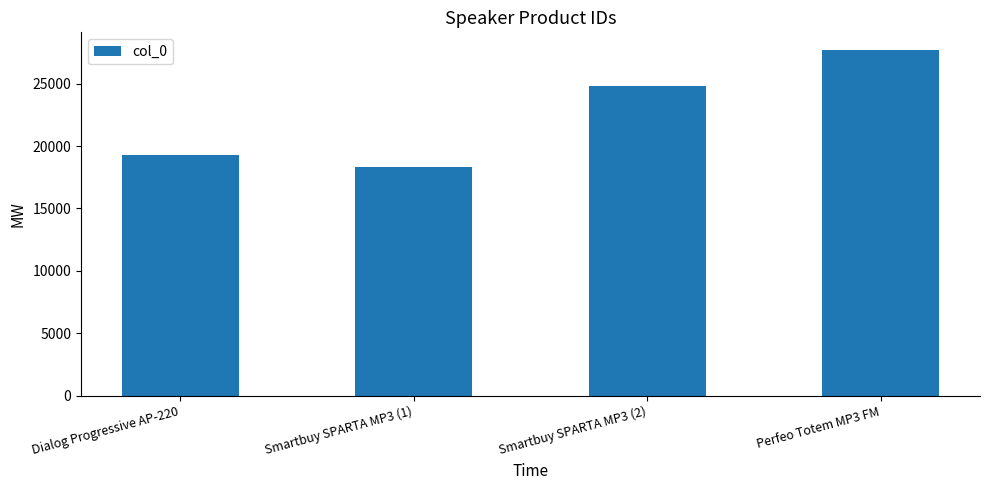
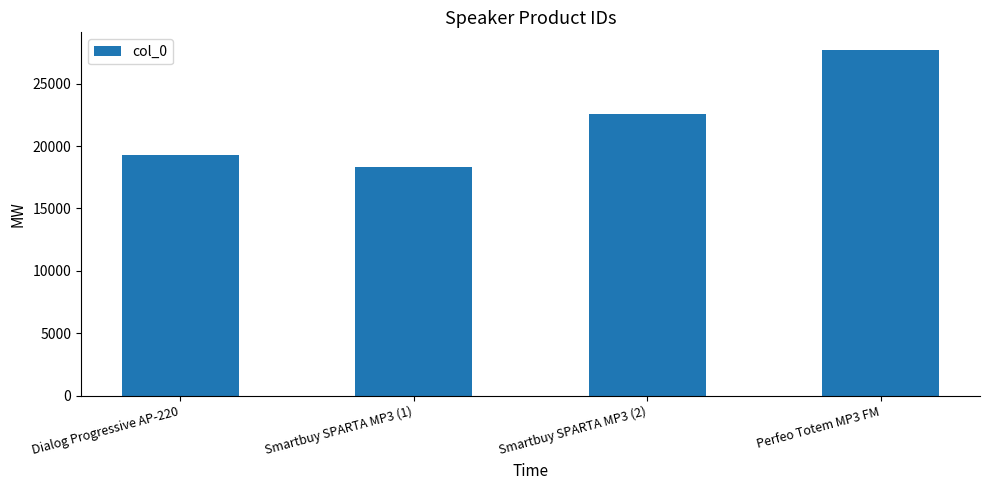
  {
    "Dialog Progressive AP-220": 19300,
    "Smartbuy SPARTA MP3 (1)": 18300,
-   "Smartbuy SPARTA MP3 (2)": 24800,
+   "Smartbuy SPARTA MP3 (2)": 22600,
    "Perfeo Totem MP3 FM": 27700
  }
